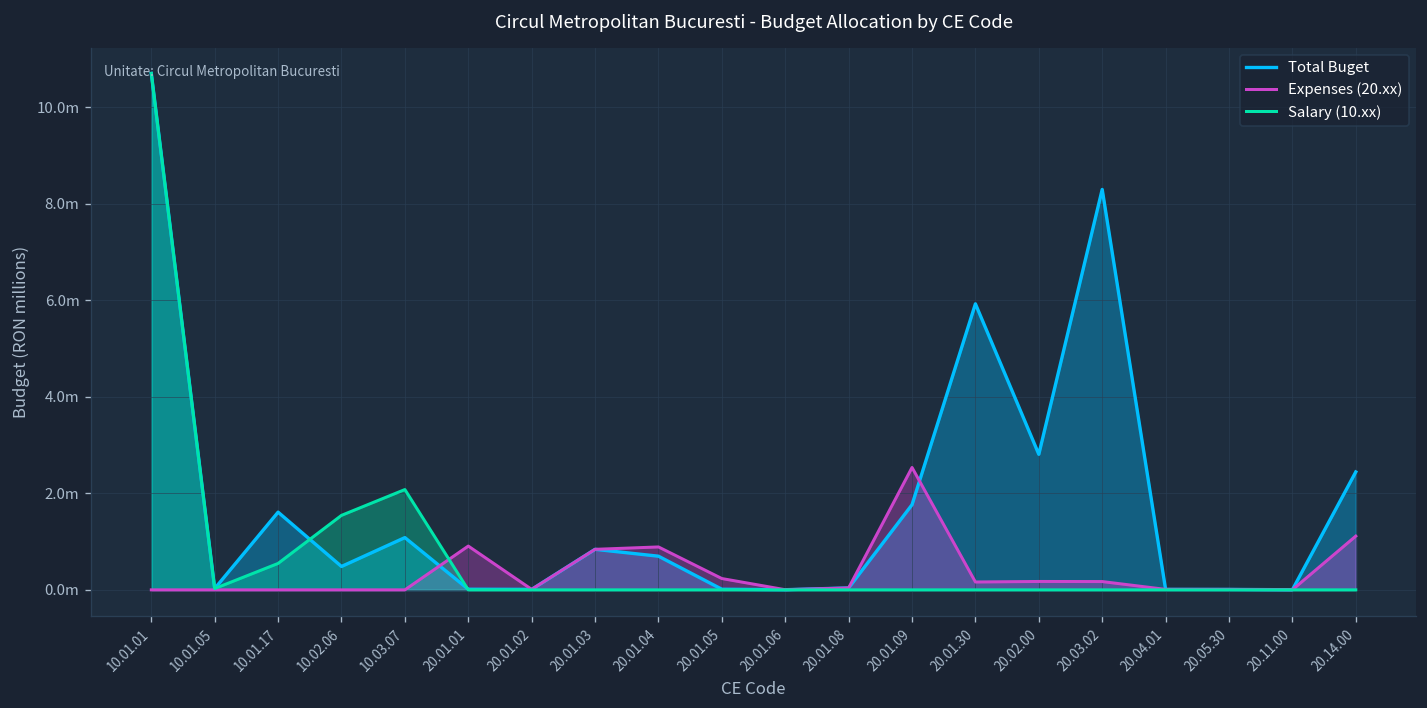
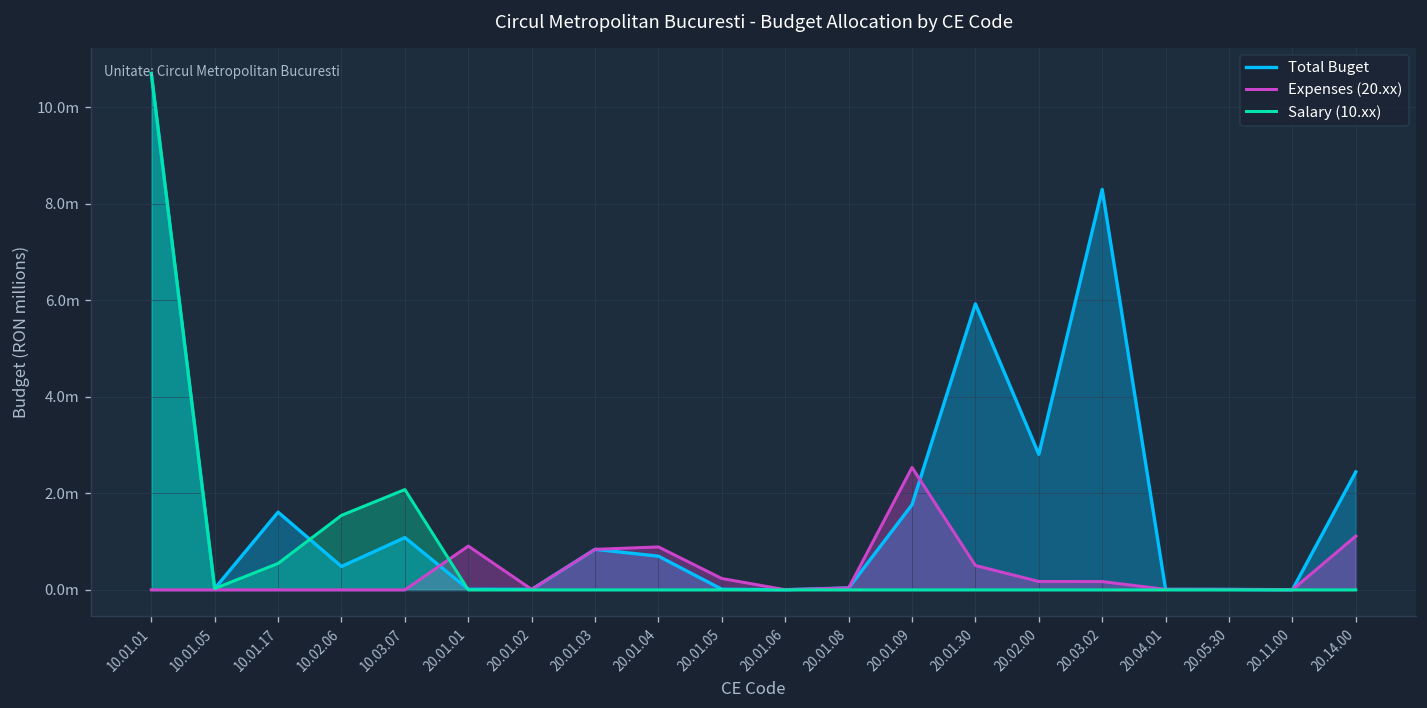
  {
    "Total Buget": {
      "10.01.17": "1.6m",
      "10.02.06": "0.5m",
      "10.03.07": "1.1m",
      "20.01.04": "0.7m",
      "20.01.09": "1.8m",
      "20.01.30": "5.9m",
      "20.02.00": "2.8m",
      "20.03.02": "8.3m",
      "20.14.00": "2.4m"
    },
    "Expenses (20.xx)": {
      "10.01.01": "0.0m",
      "10.01.17": "0.0m",
      "10.02.06": "0.0m",
      "10.03.07": "0.0m",
      "20.01.01": "0.9m",
      "20.01.04": "0.9m",
      "20.01.05": "0.2m",
      "20.01.09": "2.5m",
-     "20.01.30": "0.2m",
+     "20.01.30": "0.5m",
      "20.02.00": "0.2m",
      "20.03.02": "0.2m",
      "20.14.00": "1.1m"
    },
    "Salary (10.xx)": {
      "10.01.17": "0.5m",
      "10.02.06": "1.5m",
      "10.03.07": "2.1m",
      "20.01.03": "0.0m",
      "20.01.04": "0.0m",
      "20.01.09": "0.0m",
      "20.01.30": "0.0m",
      "20.02.00": "0.0m",
      "20.03.02": "0.0m",
      "20.14.00": "0.0m"
    }
  }
